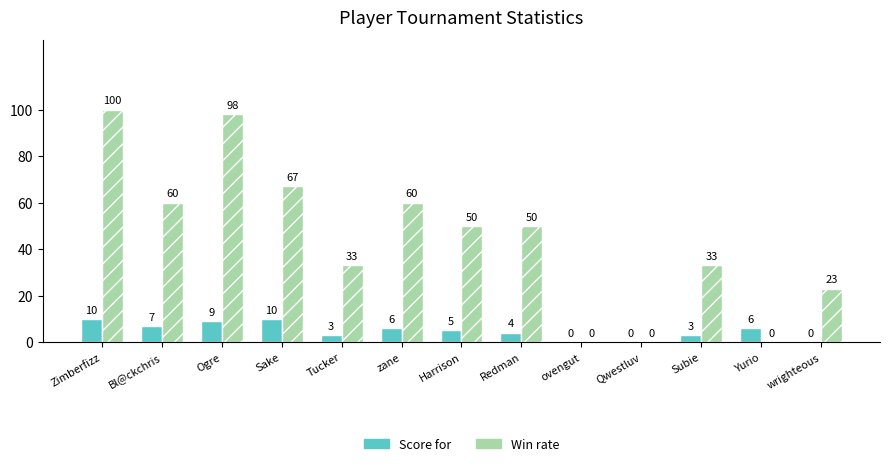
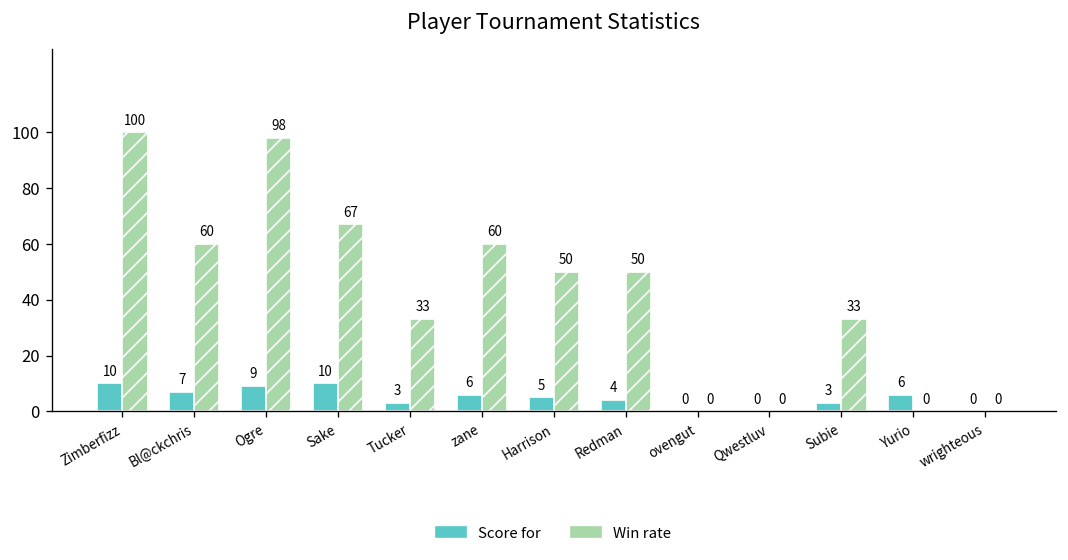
  {
    "Score for": {
      "Zimberfizz": 10,
      "Bl@ckchris": 7,
      "Ogre": 9,
      "Sake": 10,
      "Tucker": 3,
      "zane": 6,
      "Harrison": 5,
      "Redman": 4,
      "ovengut": 0,
      "Qwestluv": 0,
      "Subie": 3,
      "Yurio": 6,
      "wrighteous": 0
    },
    "Win rate": {
      "Zimberfizz": 100,
      "Bl@ckchris": 60,
      "Ogre": 98,
      "Sake": 67,
      "Tucker": 33,
      "zane": 60,
      "Harrison": 50,
      "Redman": 50,
      "ovengut": 0,
      "Qwestluv": 0,
      "Subie": 33,
      "Yurio": 0,
-     "wrighteous": 23
+     "wrighteous": 0
    }
  }
